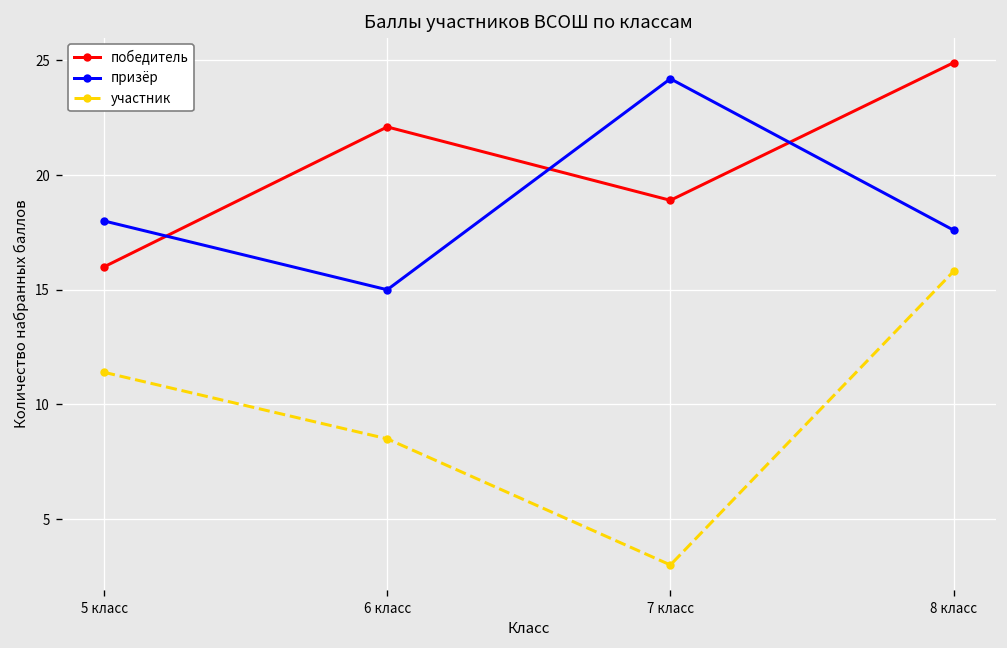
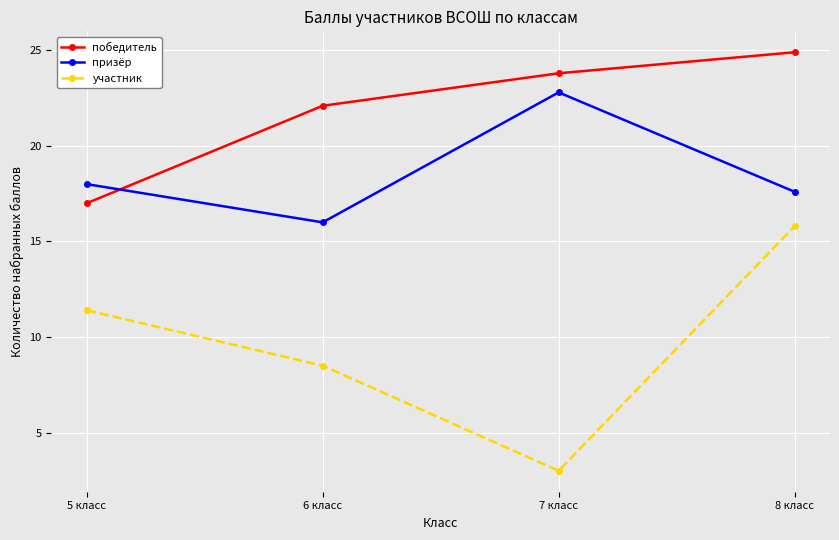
  {
    "победитель": {
-     "5 класс": 16,
+     "5 класс": 17,
      "6 класс": 22.1,
-     "7 класс": 18.9,
+     "7 класс": 23.8,
      "8 класс": 24.9
    },
    "призёр": {
      "5 класс": 18.0,
-     "6 класс": 15,
-     "7 класс": 24.2,
+     "6 класс": 16,
+     "7 класс": 22.8,
      "8 класс": 17.6
    },
    "участник": {
      "5 класс": 11.4,
      "6 класс": 8.5,
      "7 класс": 3.0,
      "8 класс": 15.8
    }
  }
